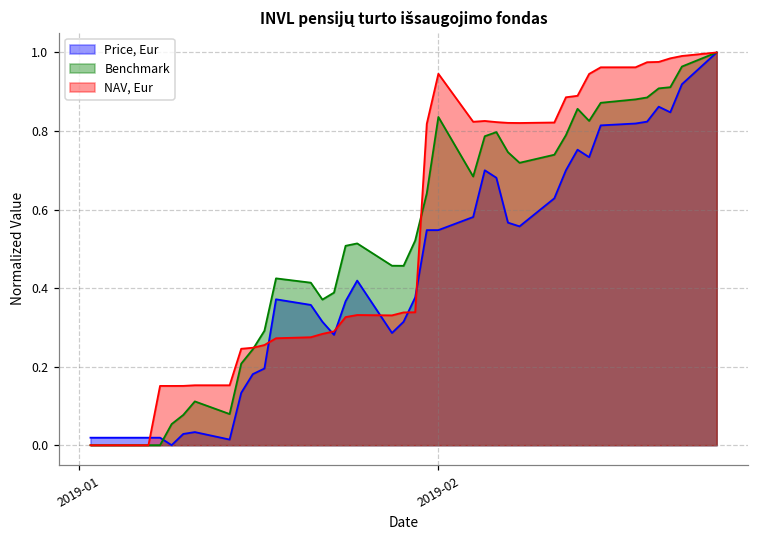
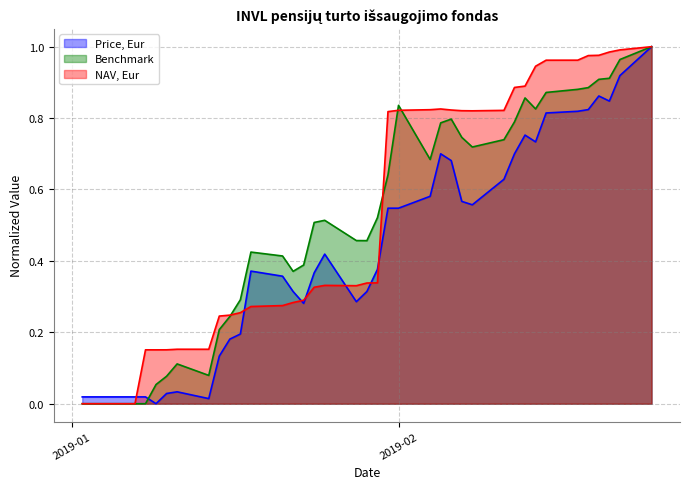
  {
    "Price, Eur": {
      "2019-02": 0.55
    },
    "Benchmark": {
      "2019-02": 0.84
    },
    "NAV, Eur": {
-     "2019-02": 0.95
+     "2019-02": 0.82
    }
  }
